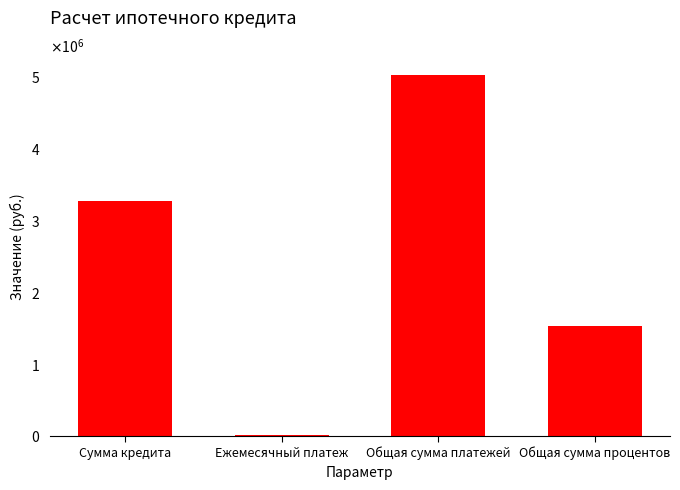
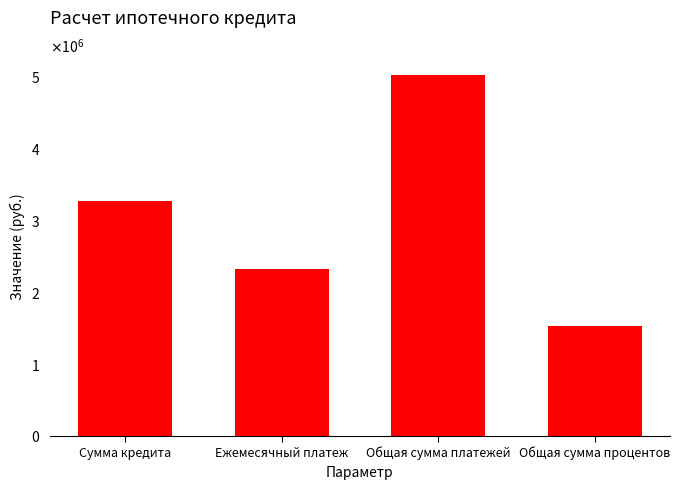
  {
    "Сумма кредита": 3300000,
-   "Ежемесячный платеж": 0,
+   "Ежемесячный платеж": 2300000,
    "Общая сумма платежей": 5000000,
    "Общая сумма процентов": 1500000
  }
